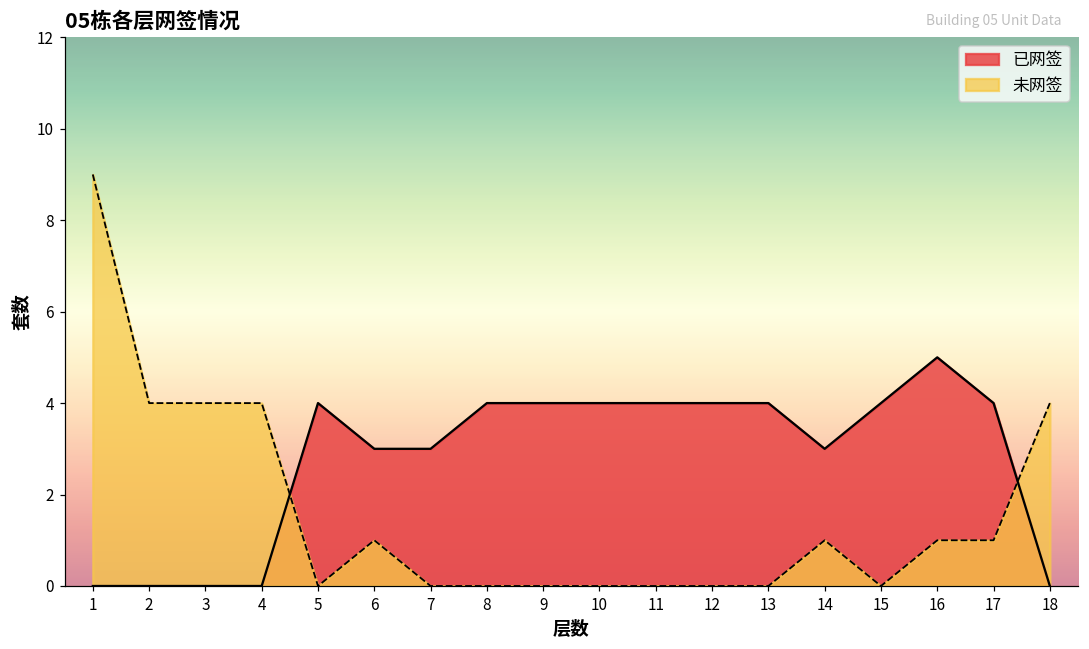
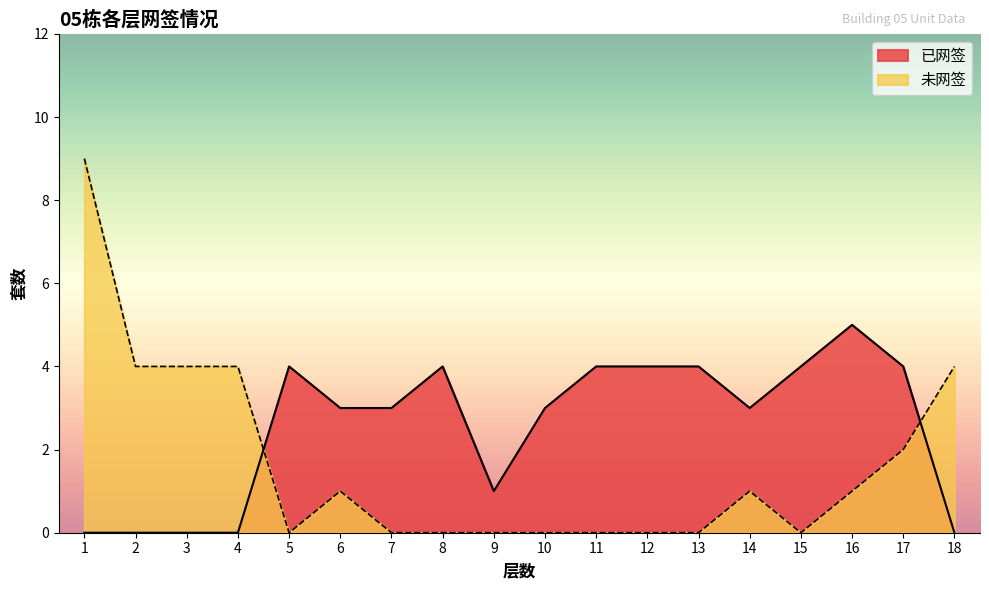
  {
    "已网签": {
      "1": 0,
      "2": 0,
      "3": 0,
      "4": 0,
      "5": 4,
      "6": 3,
      "7": 3,
      "8": 4,
-     "9": 4,
-     "10": 4,
+     "9": 1,
+     "10": 3,
      "11": 4,
      "12": 4,
      "13": 4,
      "14": 3,
      "15": 4,
      "16": 5,
      "17": 4,
      "18": 0
    },
    "未网签": {
      "1": 9,
      "2": 4,
      "3": 4,
      "4": 4,
      "5": 0,
      "6": 1,
      "7": 0,
      "8": 0,
      "9": 0,
      "10": 0,
      "11": 0,
      "12": 0,
      "13": 0,
      "14": 1,
      "15": 0,
      "16": 1,
-     "17": 1,
+     "17": 2,
      "18": 4
    }
  }
